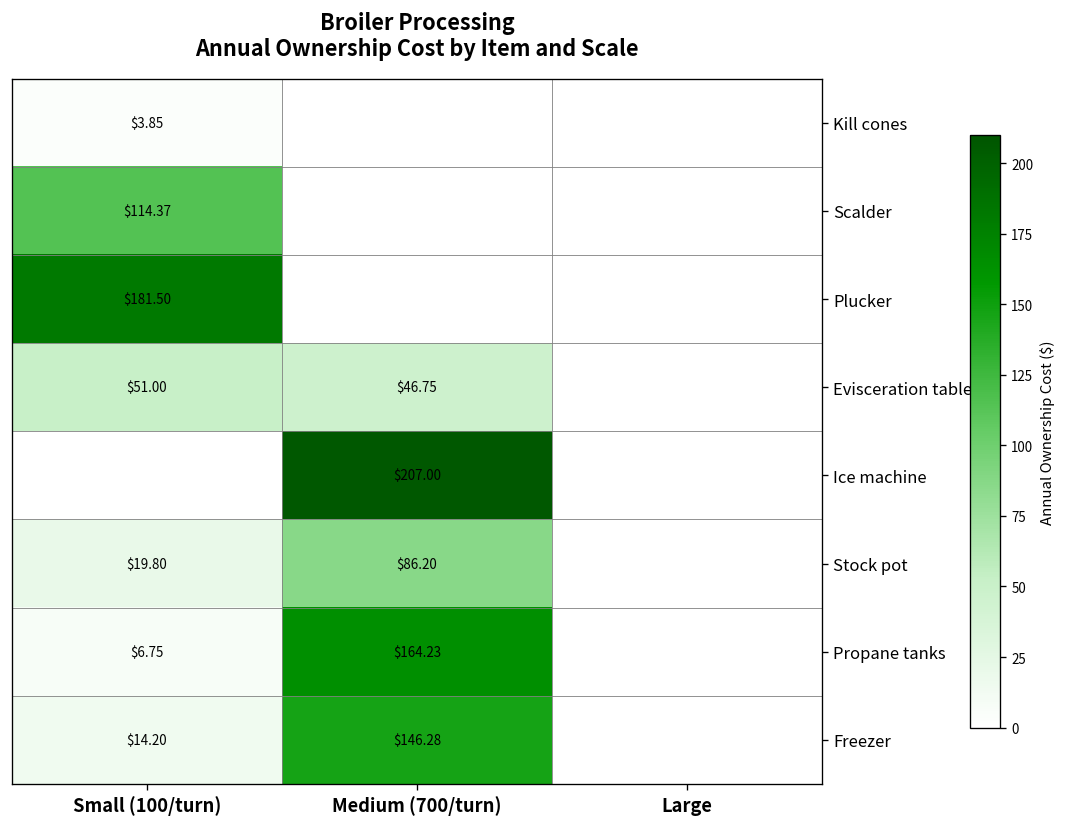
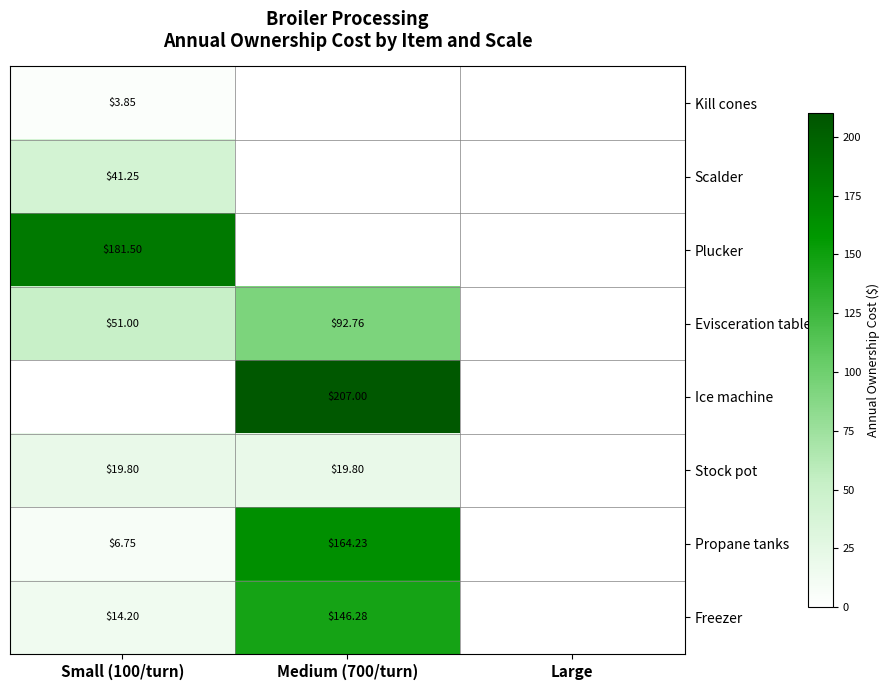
  {
    "Kill cones": {
      "Small (100/turn)": "$3.85"
    },
    "Scalder": {
-     "Small (100/turn)": "$114.37"
+     "Small (100/turn)": "$41.25"
    },
    "Plucker": {
      "Small (100/turn)": "$181.50"
    },
    "Evisceration table": {
      "Small (100/turn)": "$51.00",
-     "Medium (700/turn)": "$46.75"
+     "Medium (700/turn)": "$92.76"
    },
    "Ice machine": {
      "Medium (700/turn)": "$207.00"
    },
    "Stock pot": {
      "Small (100/turn)": "$19.80",
-     "Medium (700/turn)": "$86.20"
+     "Medium (700/turn)": "$19.80"
    },
    "Propane tanks": {
      "Small (100/turn)": "$6.75",
      "Medium (700/turn)": "$164.23"
    },
    "Freezer": {
      "Small (100/turn)": "$14.20",
      "Medium (700/turn)": "$146.28"
    }
  }
